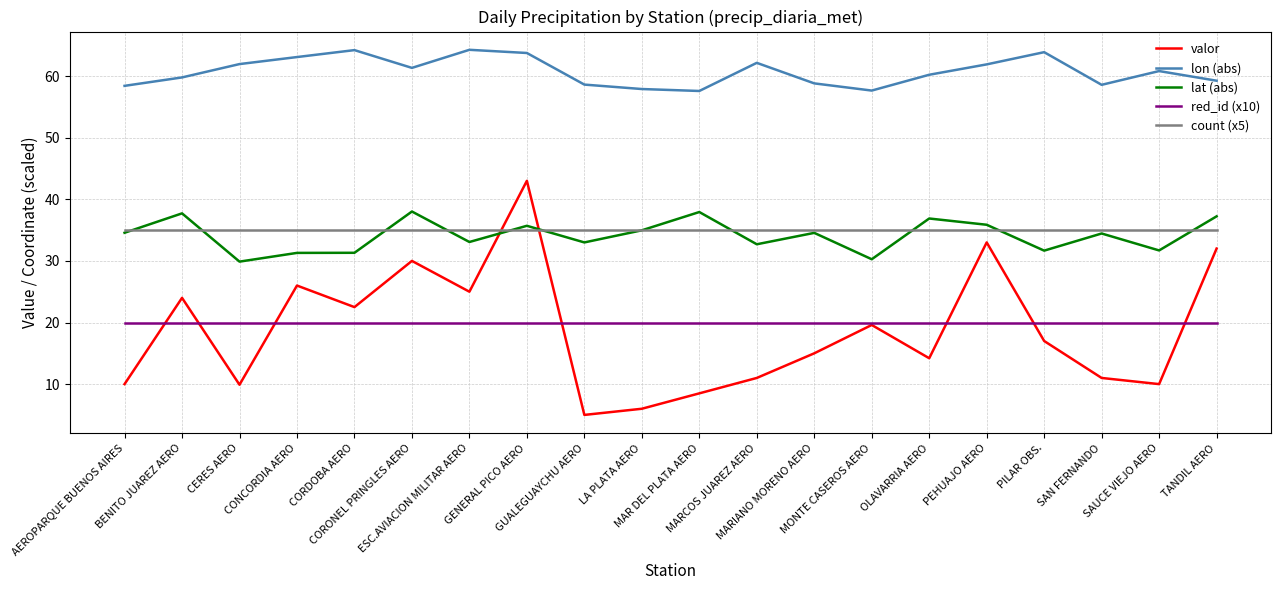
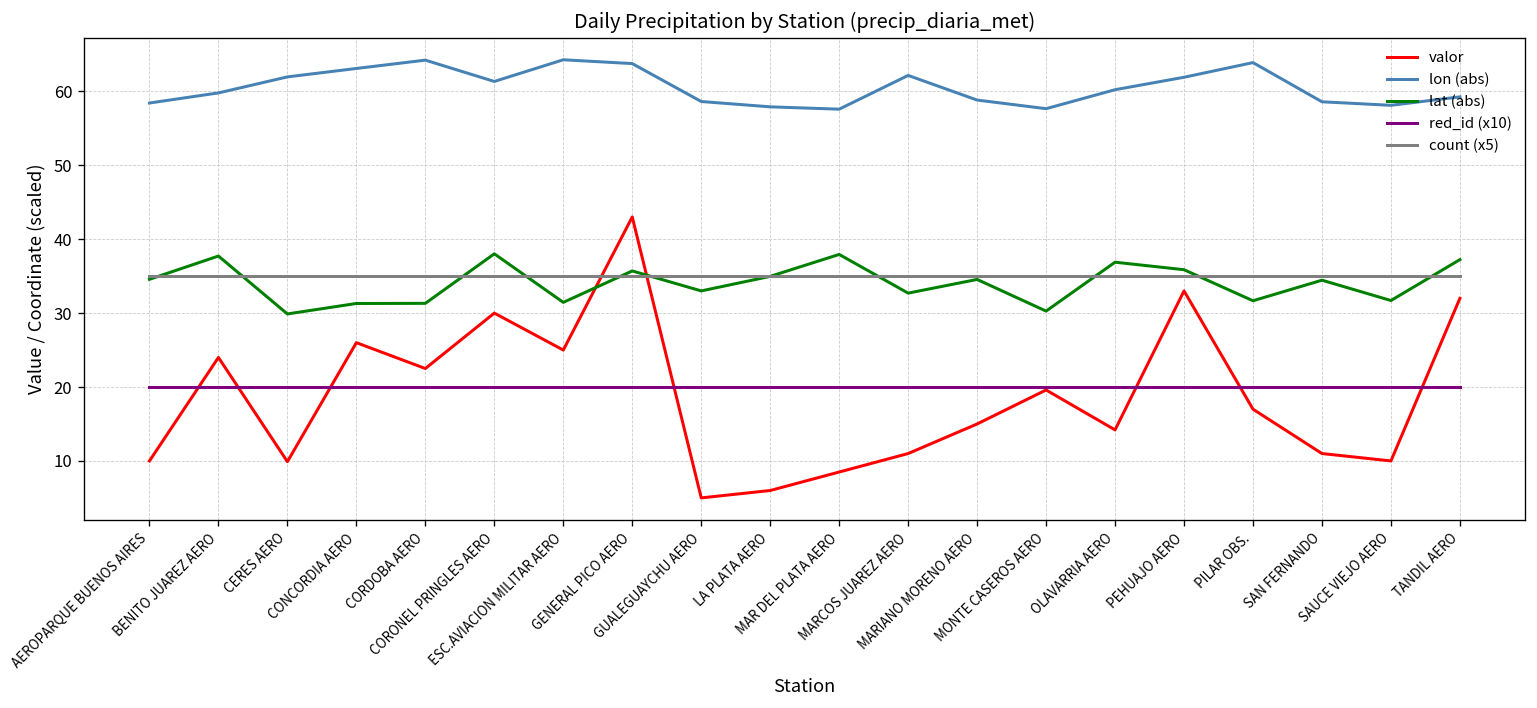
  {
    "valor": {
      "AEROPARQUE BUENOS AIRES": 10,
      "BENITO JUAREZ AERO": 24,
      "CERES AERO": 10,
      "CONCORDIA AERO": 26,
      "CORDOBA AERO": 23,
      "CORONEL PRINGLES AERO": 30,
      "ESC.AVIACION MILITAR AERO": 25,
      "GENERAL PICO AERO": 43,
      "GUALEGUAYCHU AERO": 5,
      "LA PLATA AERO": 6,
      "MAR DEL PLATA AERO": 9,
      "MARCOS JUAREZ AERO": 11,
      "MARIANO MORENO AERO": 15,
      "OLAVARRIA AERO": 14,
      "PEHUAJO AERO": 33,
      "PILAR OBS.": 17,
      "SAN FERNANDO": 11,
      "SAUCE VIEJO AERO": 10,
      "TANDIL AERO": 32
    },
    "lon (abs)": {
      "AEROPARQUE BUENOS AIRES": 58,
      "BENITO JUAREZ AERO": 60,
      "CERES AERO": 62,
      "CONCORDIA AERO": 63,
      "CORDOBA AERO": 64,
      "CORONEL PRINGLES AERO": 61,
      "ESC.AVIACION MILITAR AERO": 64,
      "GENERAL PICO AERO": 64,
      "GUALEGUAYCHU AERO": 59,
      "LA PLATA AERO": 58,
      "MAR DEL PLATA AERO": 58,
      "MARCOS JUAREZ AERO": 62,
      "MARIANO MORENO AERO": 59,
      "MONTE CASEROS AERO": 58,
      "OLAVARRIA AERO": 60,
      "PEHUAJO AERO": 62,
      "PILAR OBS.": 64,
      "SAN FERNANDO": 59,
-     "SAUCE VIEJO AERO": 61,
+     "SAUCE VIEJO AERO": 58,
      "TANDIL AERO": 59
    },
    "lat (abs)": {
      "AEROPARQUE BUENOS AIRES": 35,
      "BENITO JUAREZ AERO": 38,
      "CERES AERO": 30,
      "CONCORDIA AERO": 31,
      "CORDOBA AERO": 31,
      "CORONEL PRINGLES AERO": 38,
-     "ESC.AVIACION MILITAR AERO": 33,
+     "ESC.AVIACION MILITAR AERO": 31,
      "GENERAL PICO AERO": 36,
      "GUALEGUAYCHU AERO": 33,
      "MAR DEL PLATA AERO": 38,
      "MARCOS JUAREZ AERO": 33,
      "MARIANO MORENO AERO": 35,
      "MONTE CASEROS AERO": 30,
      "OLAVARRIA AERO": 37,
      "PEHUAJO AERO": 36,
      "PILAR OBS.": 32,
      "SAN FERNANDO": 34,
      "SAUCE VIEJO AERO": 32,
      "TANDIL AERO": 37
    },
    "red_id (x10)": {
      "AEROPARQUE BUENOS AIRES": 20,
      "BENITO JUAREZ AERO": 20,
      "CERES AERO": 20,
      "CONCORDIA AERO": 20,
      "CORDOBA AERO": 20,
      "CORONEL PRINGLES AERO": 20,
      "ESC.AVIACION MILITAR AERO": 20,
      "GENERAL PICO AERO": 20,
      "GUALEGUAYCHU AERO": 20,
      "LA PLATA AERO": 20,
      "MAR DEL PLATA AERO": 20,
      "MARCOS JUAREZ AERO": 20,
      "MARIANO MORENO AERO": 20,
      "OLAVARRIA AERO": 20,
      "PEHUAJO AERO": 20,
      "PILAR OBS.": 20,
      "SAN FERNANDO": 20,
      "SAUCE VIEJO AERO": 20,
      "TANDIL AERO": 20
    },
    "count (x5)": {
      "AEROPARQUE BUENOS AIRES": 35,
      "BENITO JUAREZ AERO": 35,
      "CERES AERO": 35,
      "CONCORDIA AERO": 35,
      "CORDOBA AERO": 35,
      "CORONEL PRINGLES AERO": 35,
      "ESC.AVIACION MILITAR AERO": 35,
      "GENERAL PICO AERO": 35,
      "GUALEGUAYCHU AERO": 35,
      "MAR DEL PLATA AERO": 35,
      "MARCOS JUAREZ AERO": 35,
      "MARIANO MORENO AERO": 35,
      "MONTE CASEROS AERO": 35,
      "OLAVARRIA AERO": 35,
      "PEHUAJO AERO": 35,
      "PILAR OBS.": 35,
      "SAN FERNANDO": 35,
      "SAUCE VIEJO AERO": 35,
      "TANDIL AERO": 35
    }
  }
